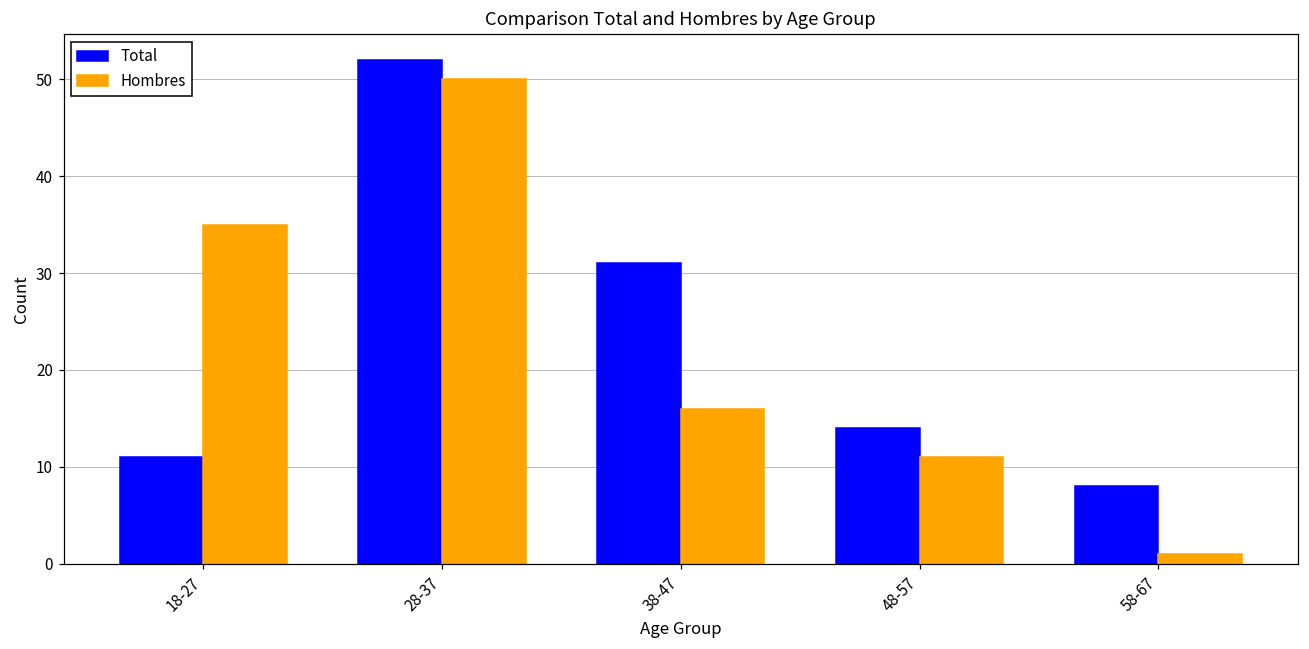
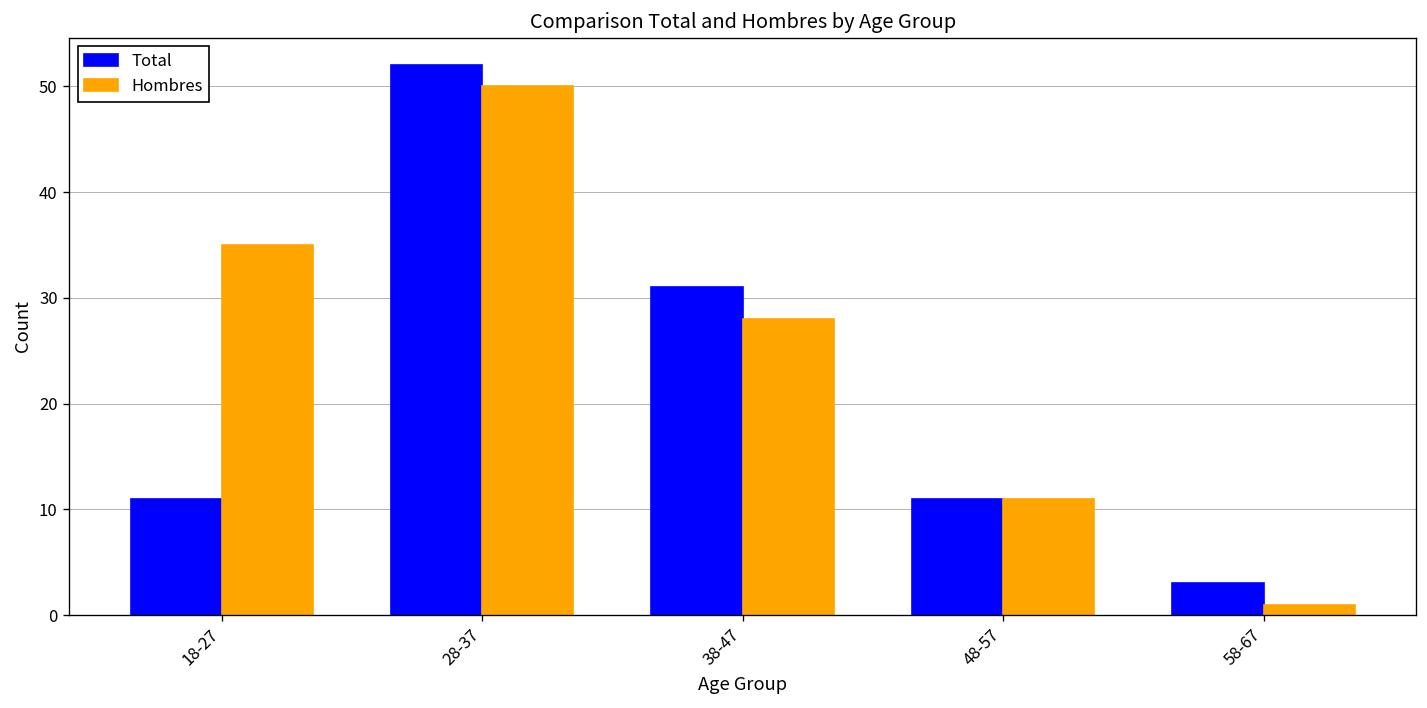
  {
    "Total": {
      "18-27": 11,
      "28-37": 52,
      "38-47": 31,
-     "48-57": 14,
-     "58-67": 8
+     "48-57": 11,
+     "58-67": 3
    },
    "Hombres": {
      "18-27": 35,
      "28-37": 50,
-     "38-47": 16,
+     "38-47": 28,
      "48-57": 11,
      "58-67": 1
    }
  }
